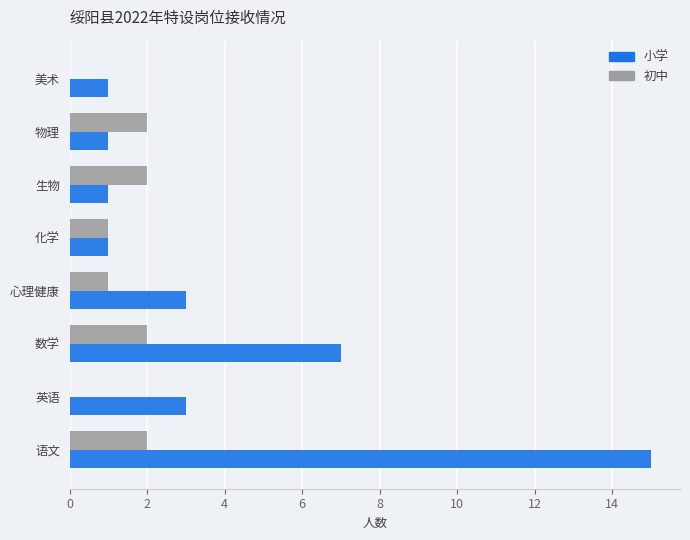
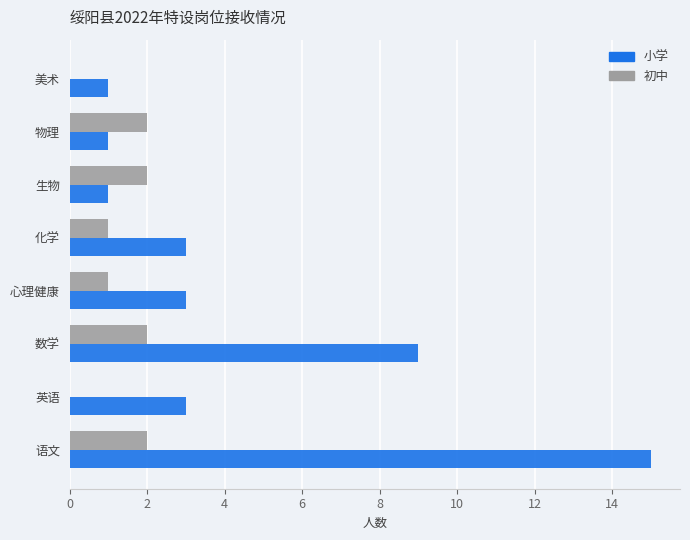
  {
    "小学": {
      "美术": 1,
      "物理": 1,
      "生物": 1,
-     "化学": 1,
+     "化学": 3,
      "心理健康": 3,
-     "数学": 7,
+     "数学": 9,
      "英语": 3,
      "语文": 15
    },
    "初中": {
      "美术": 0,
      "物理": 2,
      "生物": 2,
      "化学": 1,
      "心理健康": 1,
      "数学": 2,
      "英语": 0,
      "语文": 2
    }
  }
